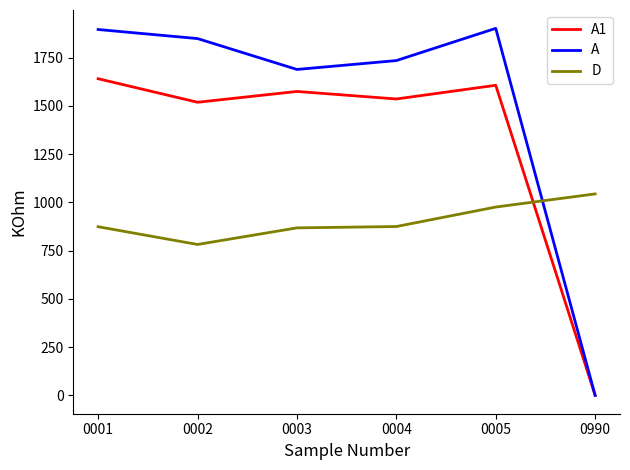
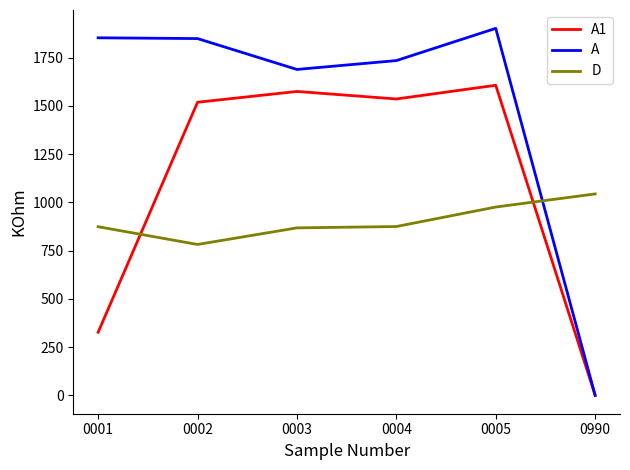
  {
    "A1": {
-     "0001": 1640,
+     "0001": 330,
      "0002": 1520,
      "0003": 1580,
      "0004": 1540,
      "0005": 1610
    },
    "A": {
-     "0001": 1900,
+     "0001": 1850,
      "0002": 1850,
      "0003": 1690,
      "0004": 1740,
      "0005": 1900
    },
    "D": {
      "0001": 870,
      "0002": 780,
      "0003": 870,
      "0004": 880,
      "0005": 980,
      "0990": 1040
    }
  }
